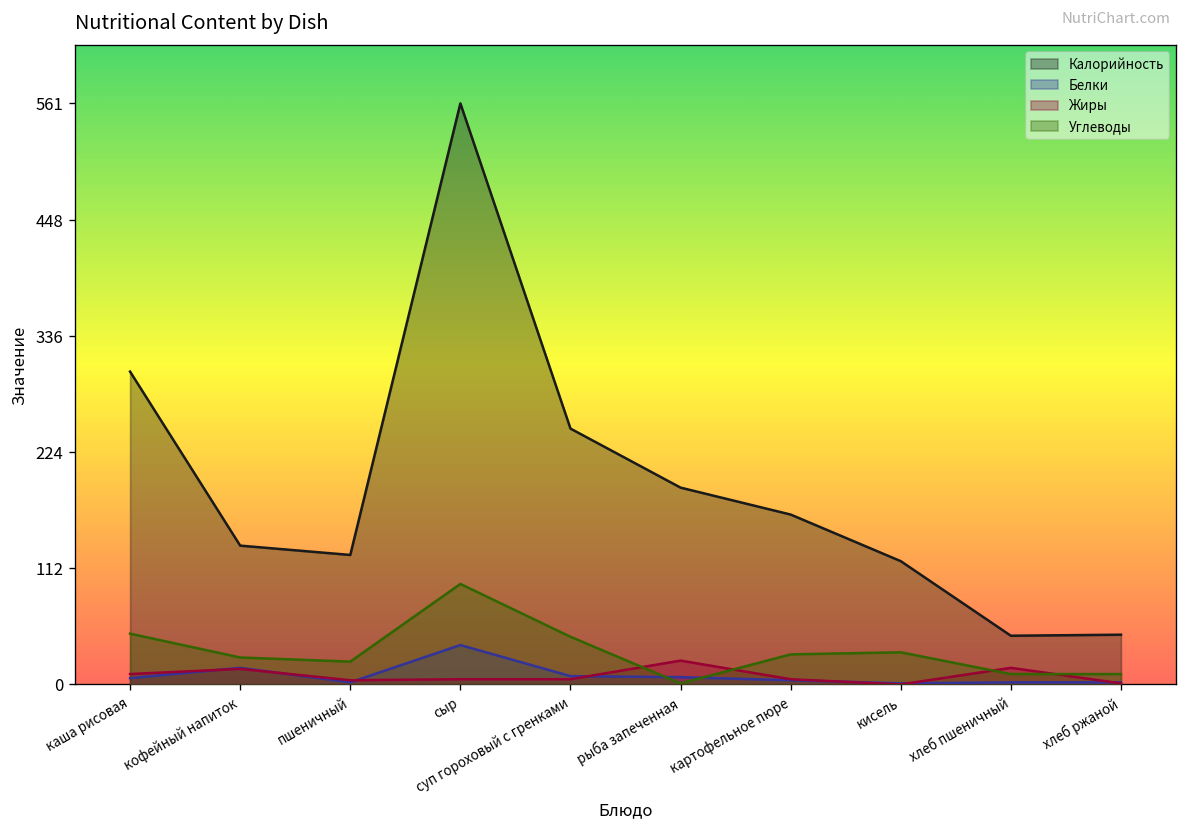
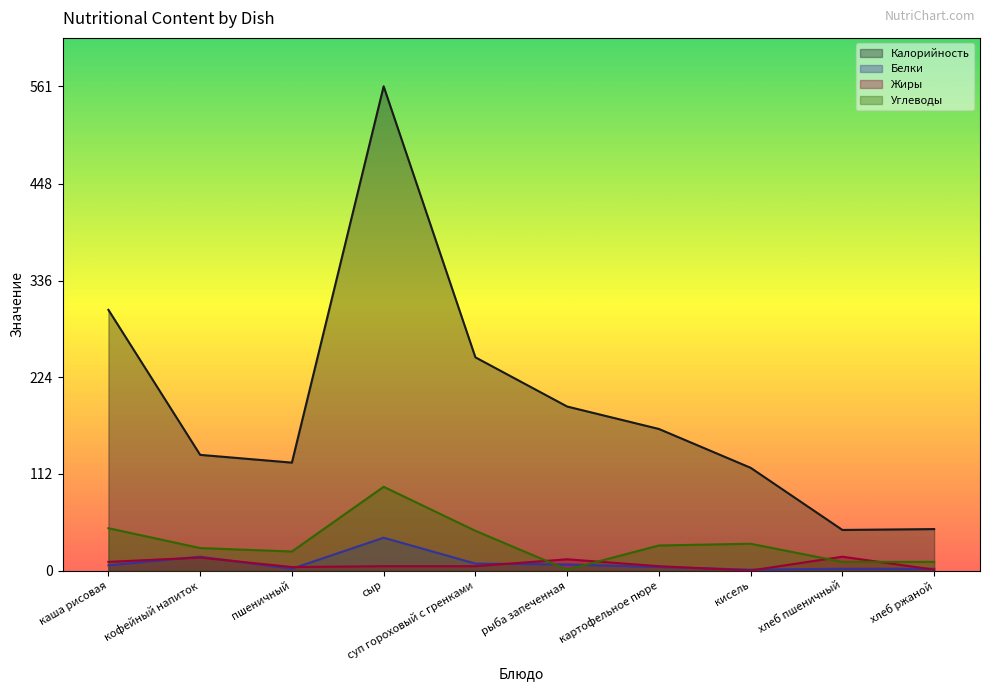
  {
    "Белки": {
      "каша рисовая": 10,
      "сыр": 40,
      "суп гороховый с гренками": 10,
      "рыба запеченная": 10,
      "хлеб пшеничный": 0
    },
    "Жиры": {
      "каша рисовая": 10,
      "сыр": 10,
      "суп гороховый с гренками": 10,
-     "рыба запеченная": 20,
+     "рыба запеченная": 10,
      "хлеб пшеничный": 20
    }
  }
